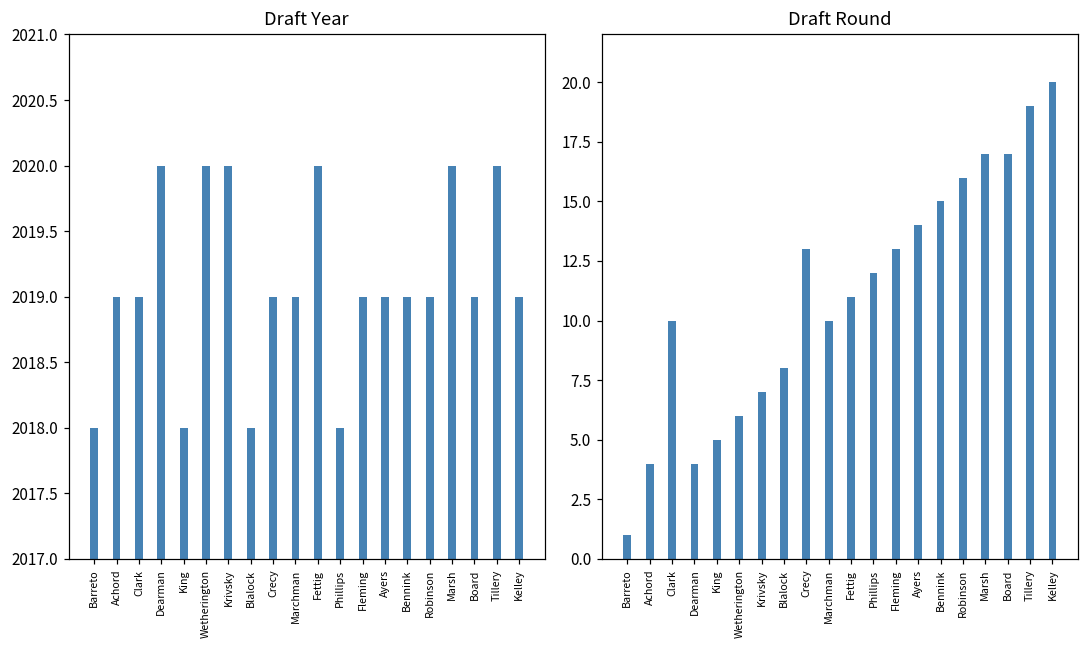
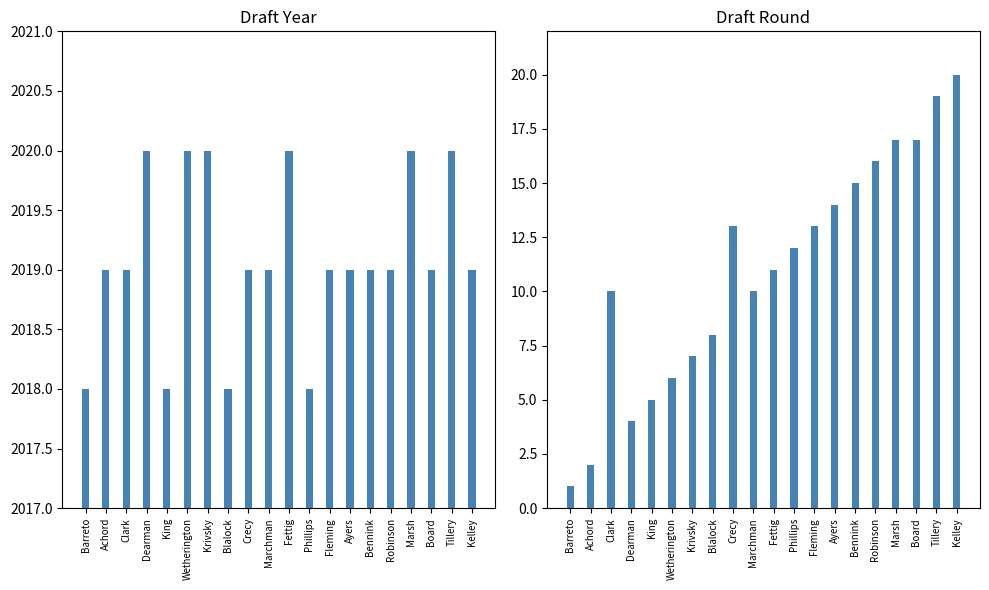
  {
    "Draft Year": {
      "Barreto": 2018.00,
      "Achord": 2019.00,
      "Clark": 2019.00,
      "Dearman": 2020.00,
      "King": 2018.00,
      "Wetherington": 2020.00,
      "Krivsky": 2020.00,
      "Blalock": 2018.00,
      "Crecy": 2019.00,
      "Marchman": 2019.00,
      "Fettig": 2020.00,
      "Phillips": 2018.00,
      "Fleming": 2019.00,
      "Ayers": 2019.00,
      "Bennink": 2019.00,
      "Robinson": 2019.00,
      "Marsh": 2020.00,
      "Board": 2019.00,
      "Tillery": 2020.00,
      "Kelley": 2019.00
    },
    "Draft Round": {
      "Barreto": 1,
-     "Achord": 4,
+     "Achord": 2,
      "Clark": 10,
      "Dearman": 4,
      "King": 5,
      "Wetherington": 6,
      "Krivsky": 7,
      "Blalock": 8,
      "Crecy": 13,
      "Marchman": 10,
      "Fettig": 11,
      "Phillips": 12,
      "Fleming": 13,
      "Ayers": 14,
      "Bennink": 15,
      "Robinson": 16,
      "Marsh": 17,
      "Board": 17,
      "Tillery": 19,
      "Kelley": 20
    }
  }
